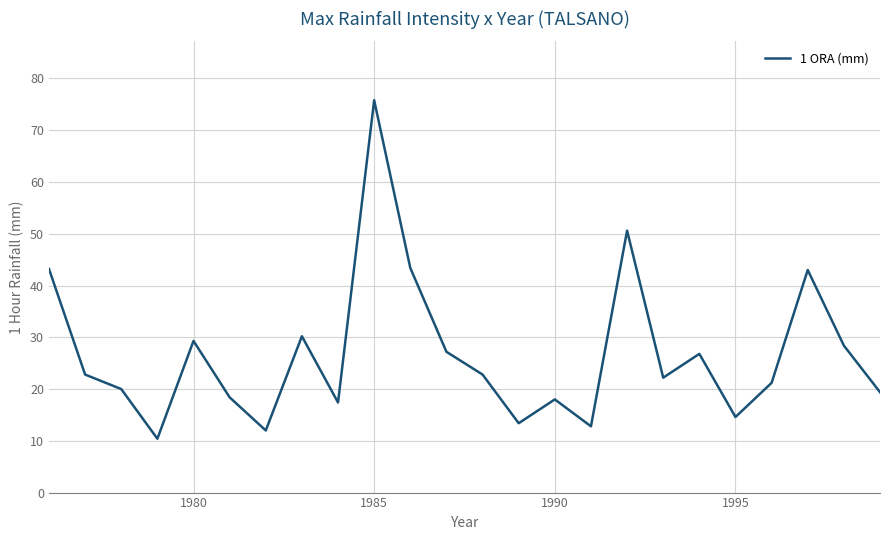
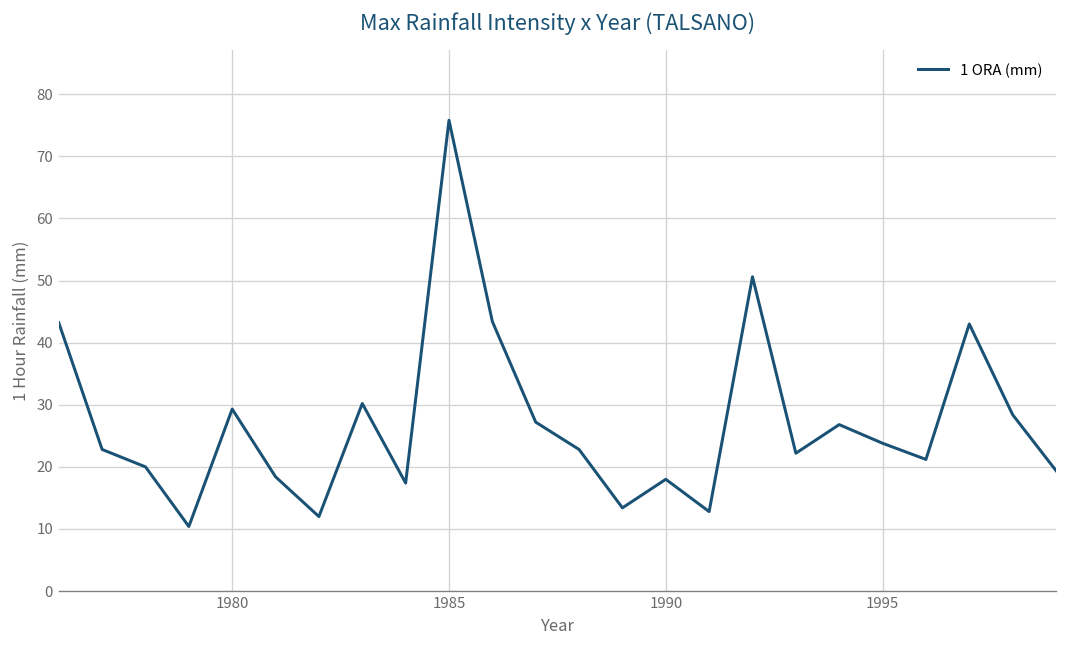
  {
    "1980": 29,
    "1985": 76,
    "1990": 18,
-   "1995": 15
+   "1995": 24
  }
